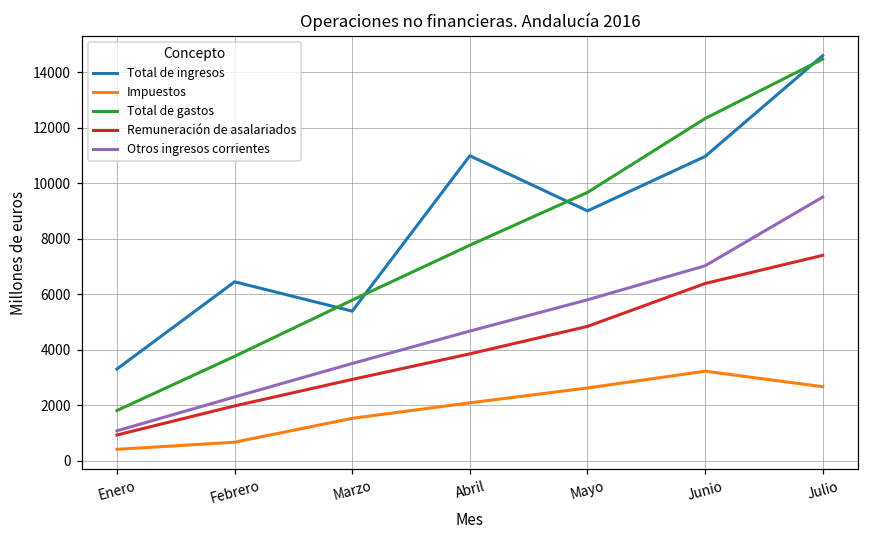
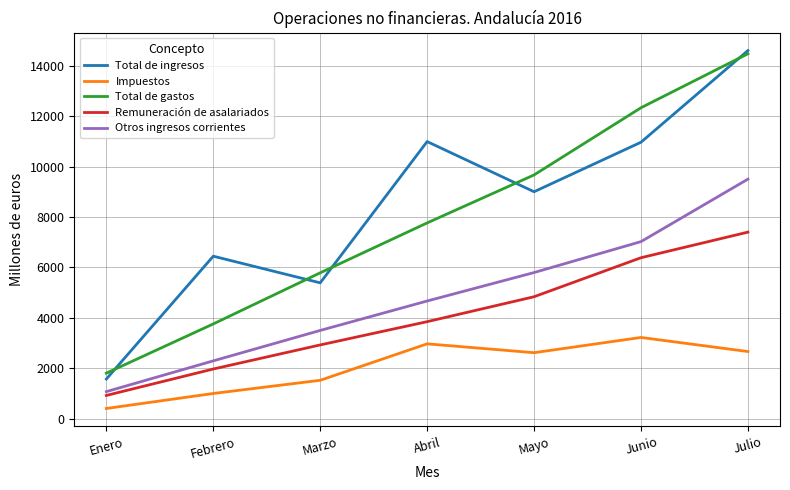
  {
    "Total de ingresos": {
-     "Enero": 3300,
+     "Enero": 1600,
      "Febrero": 6400,
      "Marzo": 5400,
      "Abril": 11000,
      "Mayo": 9000,
      "Junio": 11000,
      "Julio": 14600
    },
    "Impuestos": {
      "Enero": 400,
-     "Febrero": 700,
+     "Febrero": 1000,
      "Marzo": 1500,
-     "Abril": 2100,
+     "Abril": 3000,
      "Mayo": 2600,
      "Junio": 3200,
      "Julio": 2700
    },
    "Total de gastos": {
      "Enero": 1800,
      "Febrero": 3800,
      "Marzo": 5800,
      "Abril": 7800,
      "Mayo": 9700,
      "Junio": 12300,
      "Julio": 14500
    },
    "Remuneración de asalariados": {
      "Enero": 900,
      "Febrero": 2000,
      "Marzo": 2900,
      "Abril": 3900,
      "Mayo": 4800,
      "Junio": 6400,
      "Julio": 7400
    },
    "Otros ingresos corrientes": {
      "Enero": 1100,
      "Febrero": 2300,
      "Marzo": 3500,
      "Abril": 4700,
      "Mayo": 5800,
      "Junio": 7000,
      "Julio": 9500
    }
  }
